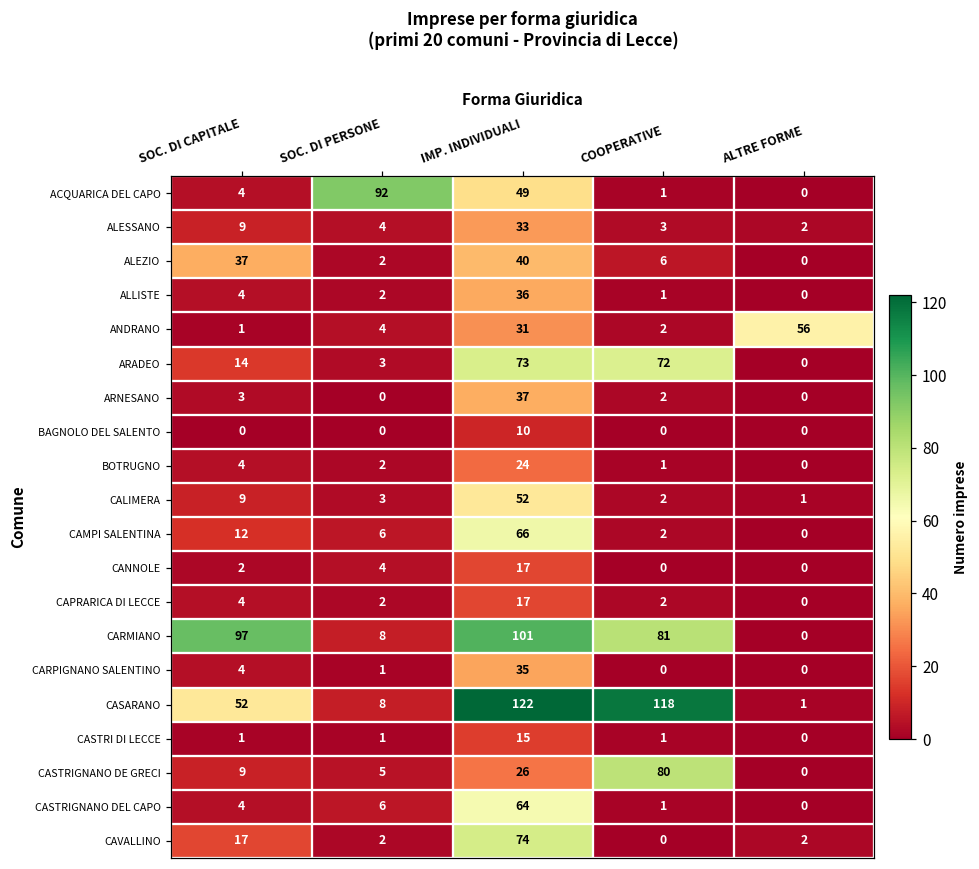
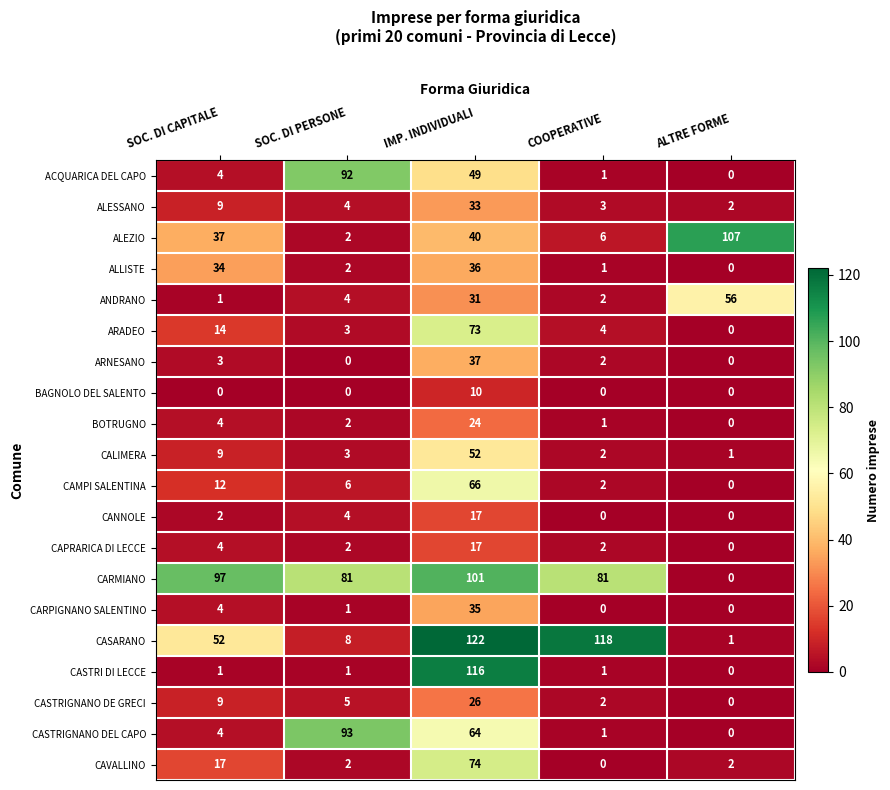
  {
    "ACQUARICA DEL CAPO": {
      "SOC. DI CAPITALE": 4,
      "SOC. DI PERSONE": 92,
      "IMP. INDIVIDUALI": 49,
      "COOPERATIVE": 1,
      "ALTRE FORME": 0
    },
    "ALESSANO": {
      "SOC. DI CAPITALE": 9,
      "SOC. DI PERSONE": 4,
      "IMP. INDIVIDUALI": 33,
      "COOPERATIVE": 3,
      "ALTRE FORME": 2
    },
    "ALEZIO": {
      "SOC. DI CAPITALE": 37,
      "SOC. DI PERSONE": 2,
      "IMP. INDIVIDUALI": 40,
      "COOPERATIVE": 6,
-     "ALTRE FORME": 0
+     "ALTRE FORME": 107
    },
    "ALLISTE": {
-     "SOC. DI CAPITALE": 4,
+     "SOC. DI CAPITALE": 34,
      "SOC. DI PERSONE": 2,
      "IMP. INDIVIDUALI": 36,
      "COOPERATIVE": 1,
      "ALTRE FORME": 0
    },
    "ANDRANO": {
      "SOC. DI CAPITALE": 1,
      "SOC. DI PERSONE": 4,
      "IMP. INDIVIDUALI": 31,
      "COOPERATIVE": 2,
      "ALTRE FORME": 56
    },
    "ARADEO": {
      "SOC. DI CAPITALE": 14,
      "SOC. DI PERSONE": 3,
      "IMP. INDIVIDUALI": 73,
-     "COOPERATIVE": 72,
+     "COOPERATIVE": 4,
      "ALTRE FORME": 0
    },
    "ARNESANO": {
      "SOC. DI CAPITALE": 3,
      "SOC. DI PERSONE": 0,
      "IMP. INDIVIDUALI": 37,
      "COOPERATIVE": 2,
      "ALTRE FORME": 0
    },
    "BAGNOLO DEL SALENTO": {
      "SOC. DI CAPITALE": 0,
      "SOC. DI PERSONE": 0,
      "IMP. INDIVIDUALI": 10,
      "COOPERATIVE": 0,
      "ALTRE FORME": 0
    },
    "BOTRUGNO": {
      "SOC. DI CAPITALE": 4,
      "SOC. DI PERSONE": 2,
      "IMP. INDIVIDUALI": 24,
      "COOPERATIVE": 1,
      "ALTRE FORME": 0
    },
    "CALIMERA": {
      "SOC. DI CAPITALE": 9,
      "SOC. DI PERSONE": 3,
      "IMP. INDIVIDUALI": 52,
      "COOPERATIVE": 2,
      "ALTRE FORME": 1
    },
    "CAMPI SALENTINA": {
      "SOC. DI CAPITALE": 12,
      "SOC. DI PERSONE": 6,
      "IMP. INDIVIDUALI": 66,
      "COOPERATIVE": 2,
      "ALTRE FORME": 0
    },
    "CANNOLE": {
      "SOC. DI CAPITALE": 2,
      "SOC. DI PERSONE": 4,
      "IMP. INDIVIDUALI": 17,
      "COOPERATIVE": 0,
      "ALTRE FORME": 0
    },
    "CAPRARICA DI LECCE": {
      "SOC. DI CAPITALE": 4,
      "SOC. DI PERSONE": 2,
      "IMP. INDIVIDUALI": 17,
      "COOPERATIVE": 2,
      "ALTRE FORME": 0
    },
    "CARMIANO": {
      "SOC. DI CAPITALE": 97,
-     "SOC. DI PERSONE": 8,
+     "SOC. DI PERSONE": 81,
      "IMP. INDIVIDUALI": 101,
      "COOPERATIVE": 81,
      "ALTRE FORME": 0
    },
    "CARPIGNANO SALENTINO": {
      "SOC. DI CAPITALE": 4,
      "SOC. DI PERSONE": 1,
      "IMP. INDIVIDUALI": 35,
      "COOPERATIVE": 0,
      "ALTRE FORME": 0
    },
    "CASARANO": {
      "SOC. DI CAPITALE": 52,
      "SOC. DI PERSONE": 8,
      "IMP. INDIVIDUALI": 122,
      "COOPERATIVE": 118,
      "ALTRE FORME": 1
    },
    "CASTRI DI LECCE": {
      "SOC. DI CAPITALE": 1,
      "SOC. DI PERSONE": 1,
-     "IMP. INDIVIDUALI": 15,
+     "IMP. INDIVIDUALI": 116,
      "COOPERATIVE": 1,
      "ALTRE FORME": 0
    },
    "CASTRIGNANO DE GRECI": {
      "SOC. DI CAPITALE": 9,
      "SOC. DI PERSONE": 5,
      "IMP. INDIVIDUALI": 26,
-     "COOPERATIVE": 80,
+     "COOPERATIVE": 2,
      "ALTRE FORME": 0
    },
    "CASTRIGNANO DEL CAPO": {
      "SOC. DI CAPITALE": 4,
-     "SOC. DI PERSONE": 6,
+     "SOC. DI PERSONE": 93,
      "IMP. INDIVIDUALI": 64,
      "COOPERATIVE": 1,
      "ALTRE FORME": 0
    },
    "CAVALLINO": {
      "SOC. DI CAPITALE": 17,
      "SOC. DI PERSONE": 2,
      "IMP. INDIVIDUALI": 74,
      "COOPERATIVE": 0,
      "ALTRE FORME": 2
    }
  }
